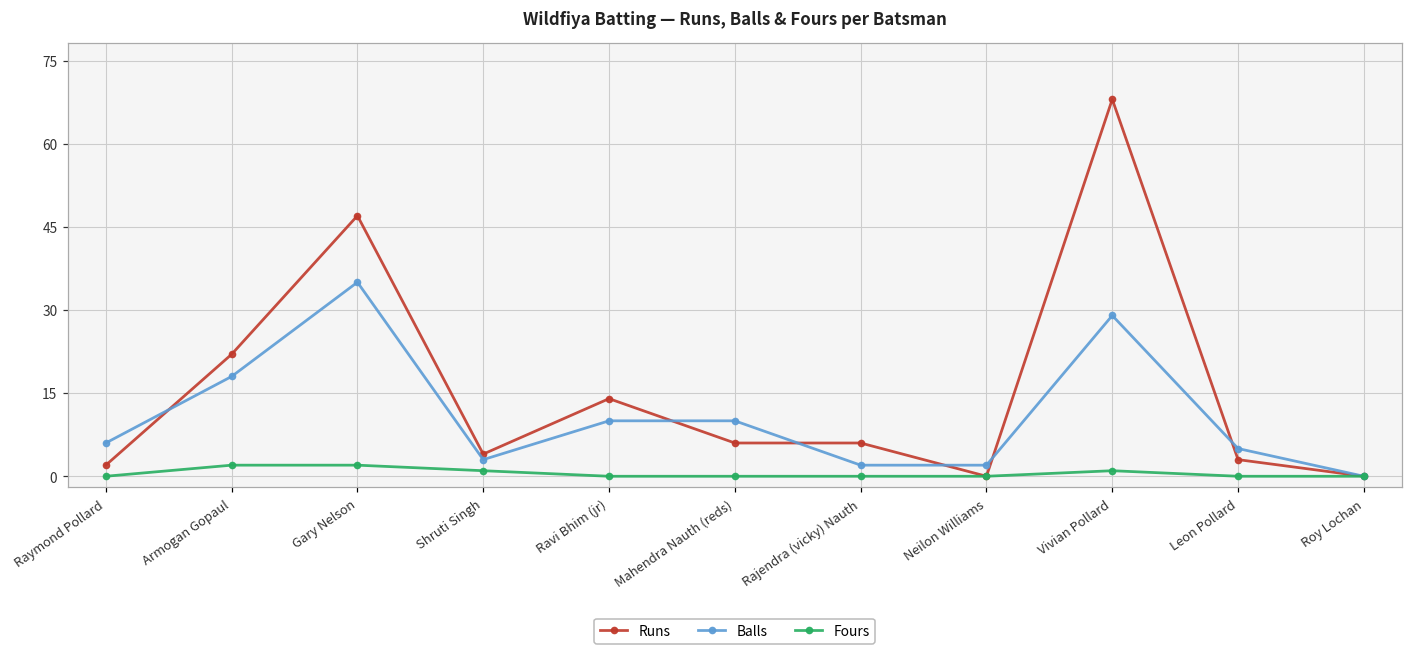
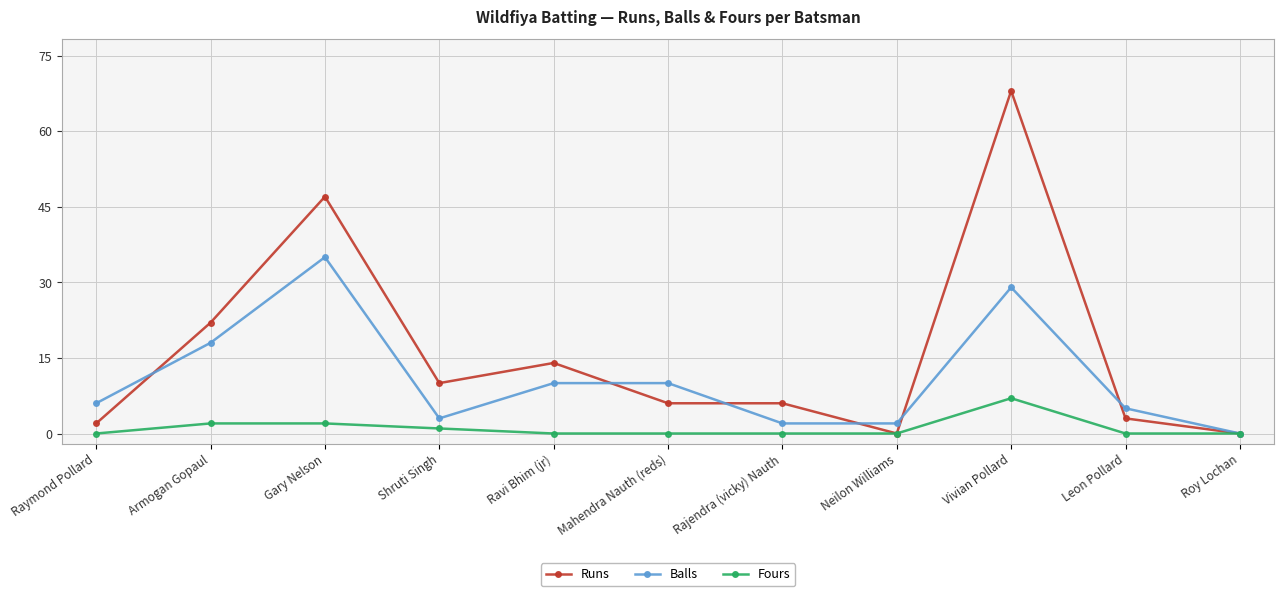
  {
    "Runs": {
      "Raymond Pollard": 2,
      "Armogan Gopaul": 22,
      "Gary Nelson": 47,
-     "Shruti Singh": 4,
+     "Shruti Singh": 10,
      "Ravi Bhim (jr)": 14,
      "Mahendra Nauth (reds)": 6,
      "Rajendra (vicky) Nauth": 6,
      "Vivian Pollard": 68,
      "Leon Pollard": 3
    },
    "Balls": {
      "Raymond Pollard": 6,
      "Armogan Gopaul": 18,
      "Gary Nelson": 35,
      "Shruti Singh": 3,
      "Ravi Bhim (jr)": 10,
      "Mahendra Nauth (reds)": 10,
      "Rajendra (vicky) Nauth": 2,
      "Neilon Williams": 2,
      "Vivian Pollard": 29,
      "Leon Pollard": 5
    },
    "Fours": {
      "Raymond Pollard": 0,
      "Armogan Gopaul": 2,
      "Gary Nelson": 2,
      "Shruti Singh": 1,
      "Ravi Bhim (jr)": 0,
      "Mahendra Nauth (reds)": 0,
      "Rajendra (vicky) Nauth": 0,
-     "Vivian Pollard": 1,
+     "Vivian Pollard": 7,
      "Leon Pollard": 0
    }
  }
